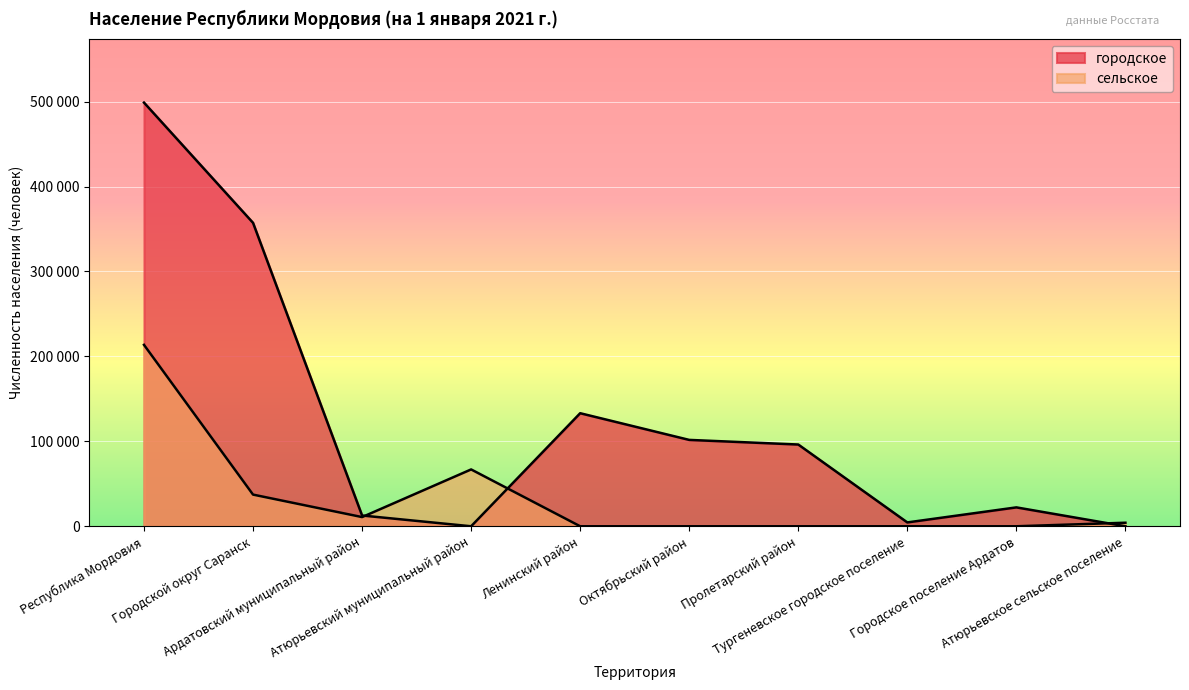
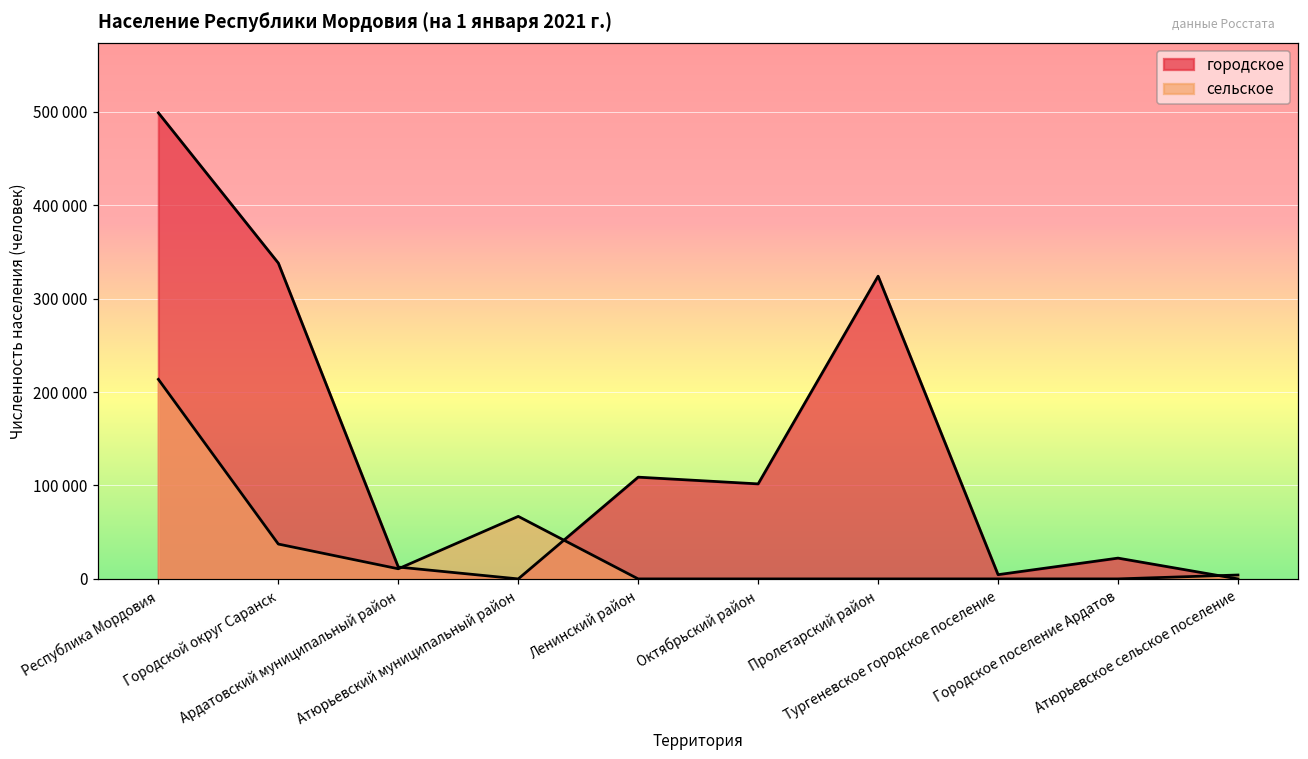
  {
    "городское": {
      "Республика Мордовия": 500000,
-     "Городской округ Саранск": 360000,
+     "Городской округ Саранск": 340000,
      "Атюрьевский муниципальный район": 0,
-     "Ленинский район": 130000,
+     "Ленинский район": 110000,
      "Октябрьский район": 100000,
-     "Пролетарский район": 100000,
+     "Пролетарский район": 320000,
      "Тургеневское городское поселение": 0,
      "Городское поселение Ардатов": 20000,
      "Атюрьевское сельское поселение": 0
    },
    "сельское": {
      "Республика Мордовия": 210000,
      "Городской округ Саранск": 40000,
      "Атюрьевский муниципальный район": 70000,
      "Ленинский район": 0,
      "Октябрьский район": 0,
      "Пролетарский район": 0,
      "Тургеневское городское поселение": 0,
      "Городское поселение Ардатов": 0,
      "Атюрьевское сельское поселение": 0
    }
  }
